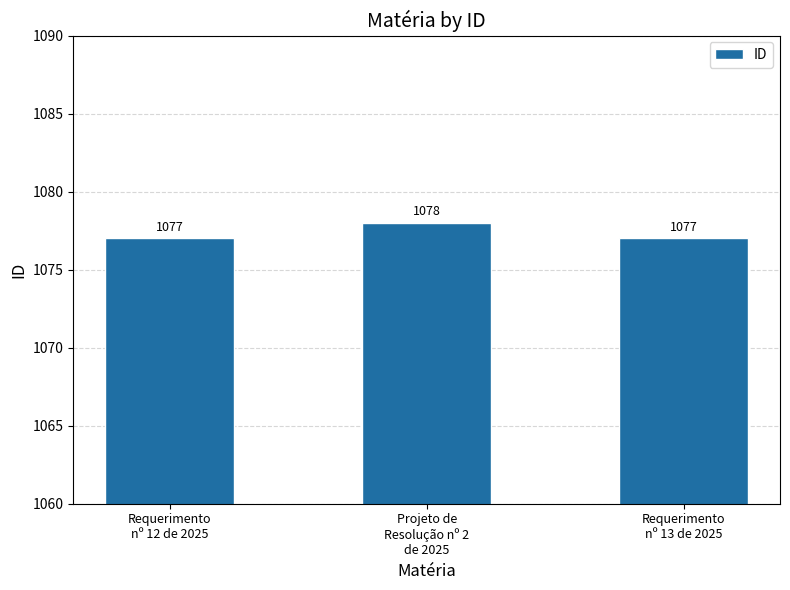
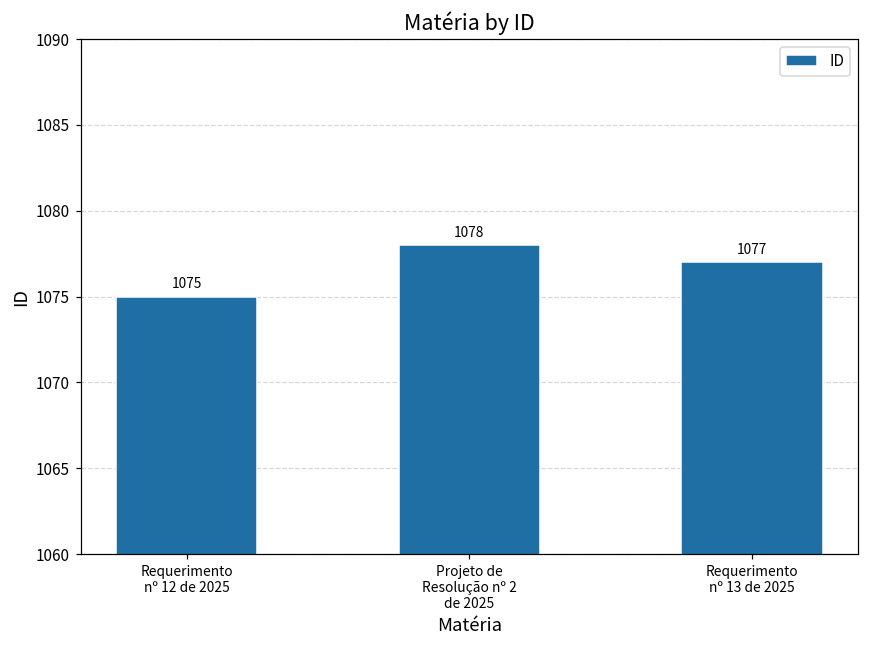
  {
-   "Requerimento nº 12 de 2025": 1077,
+   "Requerimento nº 12 de 2025": 1075,
    "Projeto de Resolução nº 2 de 2025": 1078,
    "Requerimento nº 13 de 2025": 1077
  }
